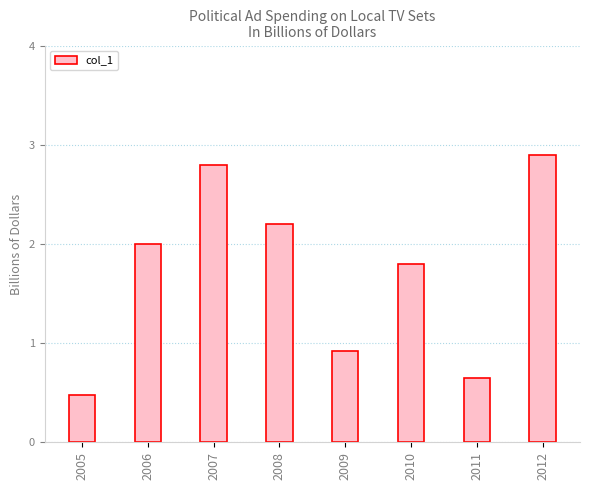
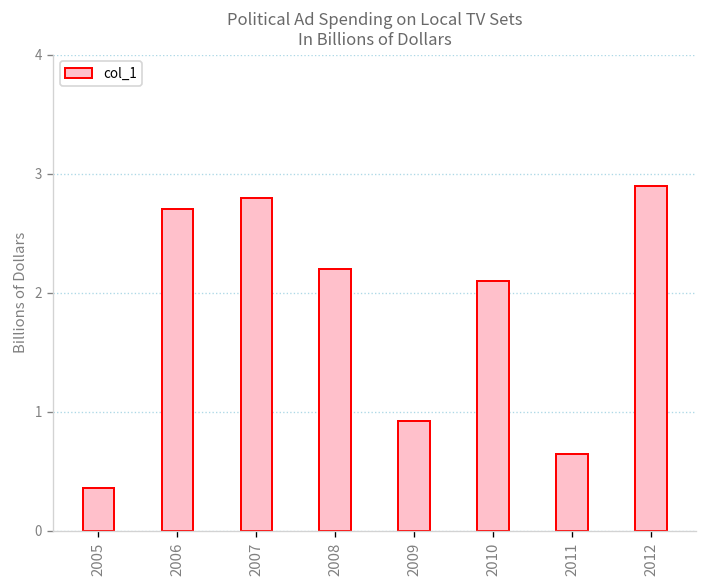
  {
-   "2005": 0.5,
-   "2006": 2.0,
+   "2005": 0.4,
+   "2006": 2.7,
    "2007": 2.8,
    "2008": 2.2,
    "2009": 0.9,
-   "2010": 1.8,
+   "2010": 2.1,
    "2011": 0.6,
    "2012": 2.9
  }
